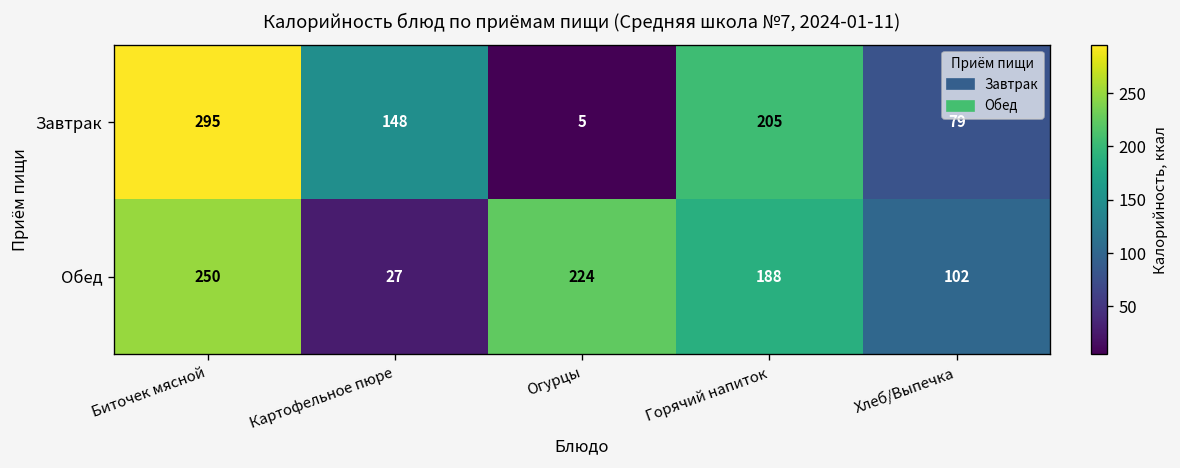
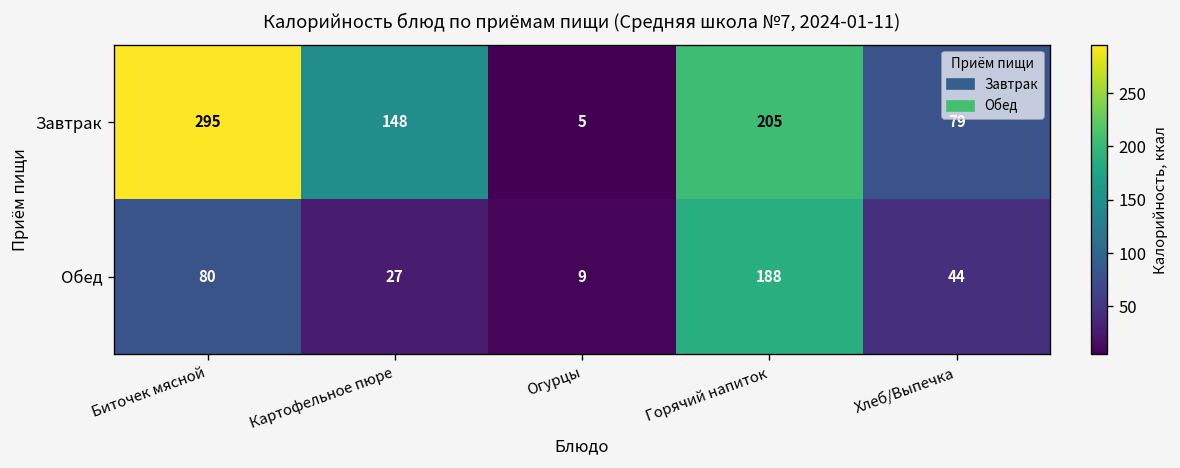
  {
    "Завтрак": {
      "Биточек мясной": 295,
      "Картофельное пюре": 148,
      "Огурцы": 5,
      "Горячий напиток": 205,
      "Хлеб/Выпечка": 79
    },
    "Обед": {
-     "Биточек мясной": 250,
+     "Биточек мясной": 80,
      "Картофельное пюре": 27,
-     "Огурцы": 224,
+     "Огурцы": 9,
      "Горячий напиток": 188,
-     "Хлеб/Выпечка": 102
+     "Хлеб/Выпечка": 44
    }
  }
